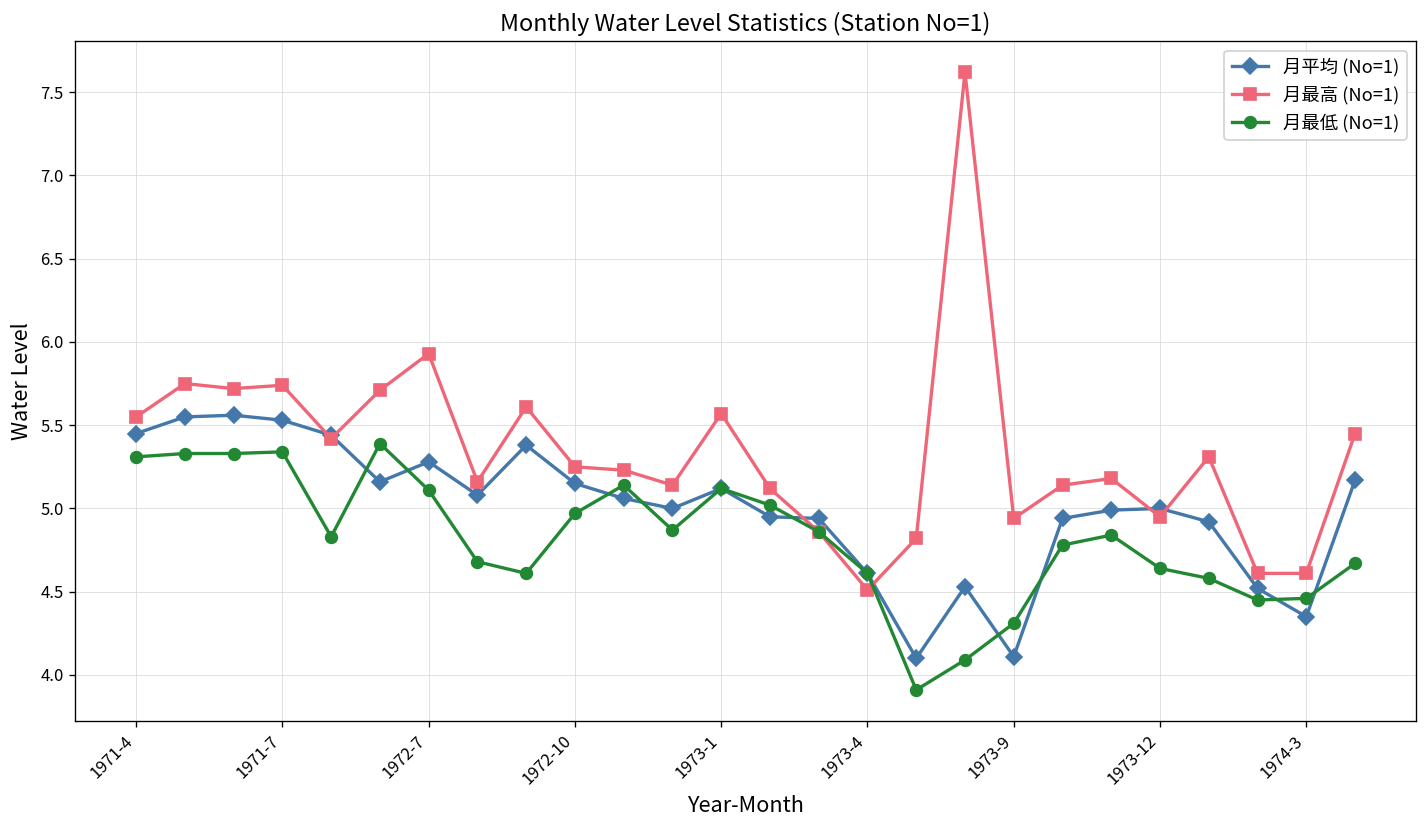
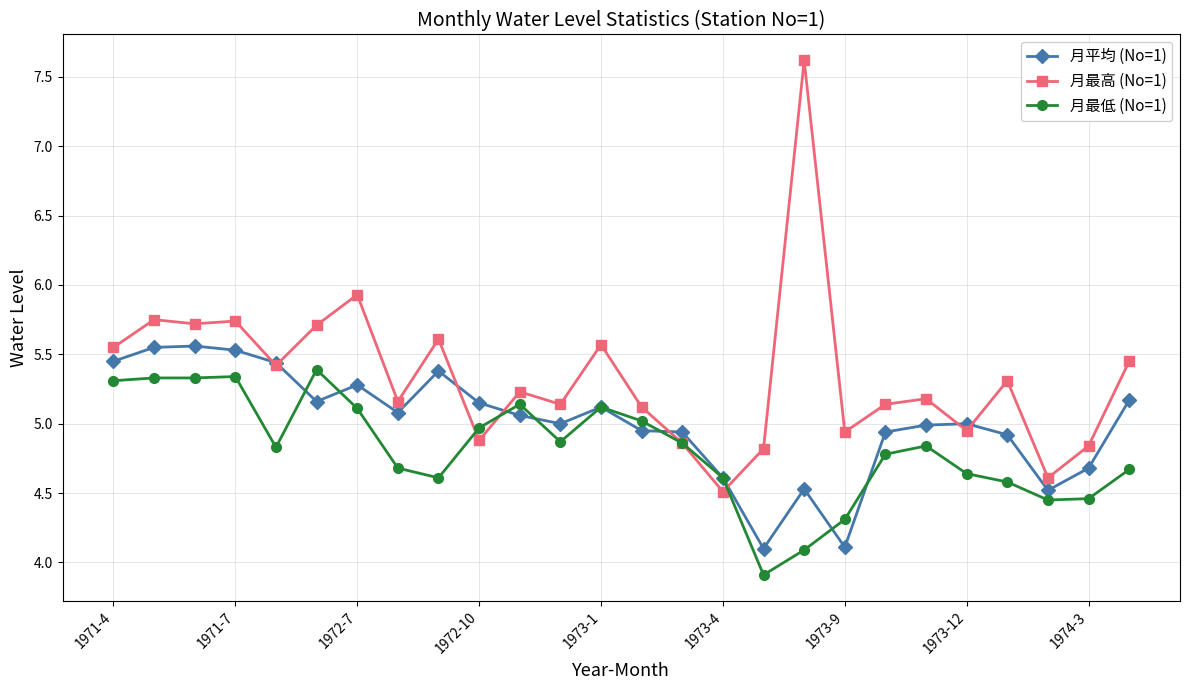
  {
    "月平均 (No=1)": {
      "1971-4": 5.45,
      "1971-7": 5.53,
      "1972-7": 5.28,
      "1972-10": 5.15,
      "1973-9": 4.11,
      "1973-12": 5.00,
-     "1974-3": 4.35
+     "1974-3": 4.68
    },
    "月最高 (No=1)": {
      "1971-4": 5.55,
      "1971-7": 5.74,
      "1972-7": 5.93,
-     "1972-10": 5.25,
+     "1972-10": 4.88,
      "1973-1": 5.57,
      "1973-4": 4.51,
      "1973-9": 4.94,
      "1973-12": 4.95,
-     "1974-3": 4.61
+     "1974-3": 4.84
    },
    "月最低 (No=1)": {
      "1971-4": 5.31,
      "1971-7": 5.34,
      "1972-7": 5.11,
      "1972-10": 4.97,
      "1973-9": 4.31,
      "1973-12": 4.64,
      "1974-3": 4.46
    }
  }
